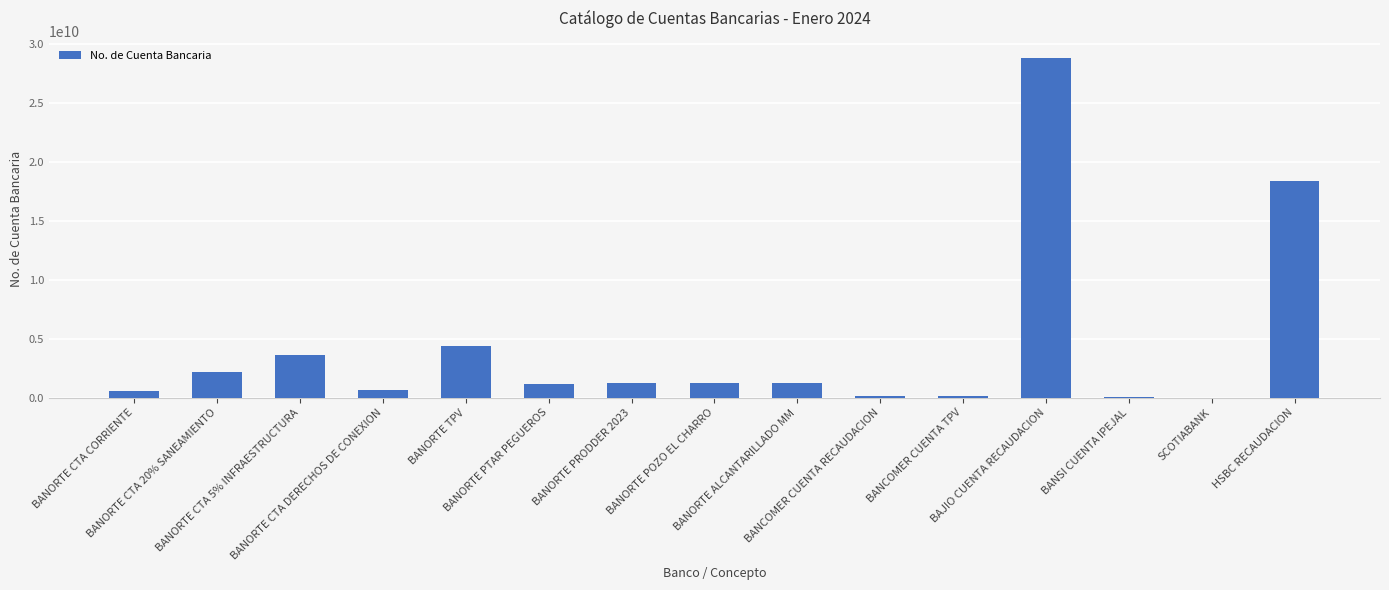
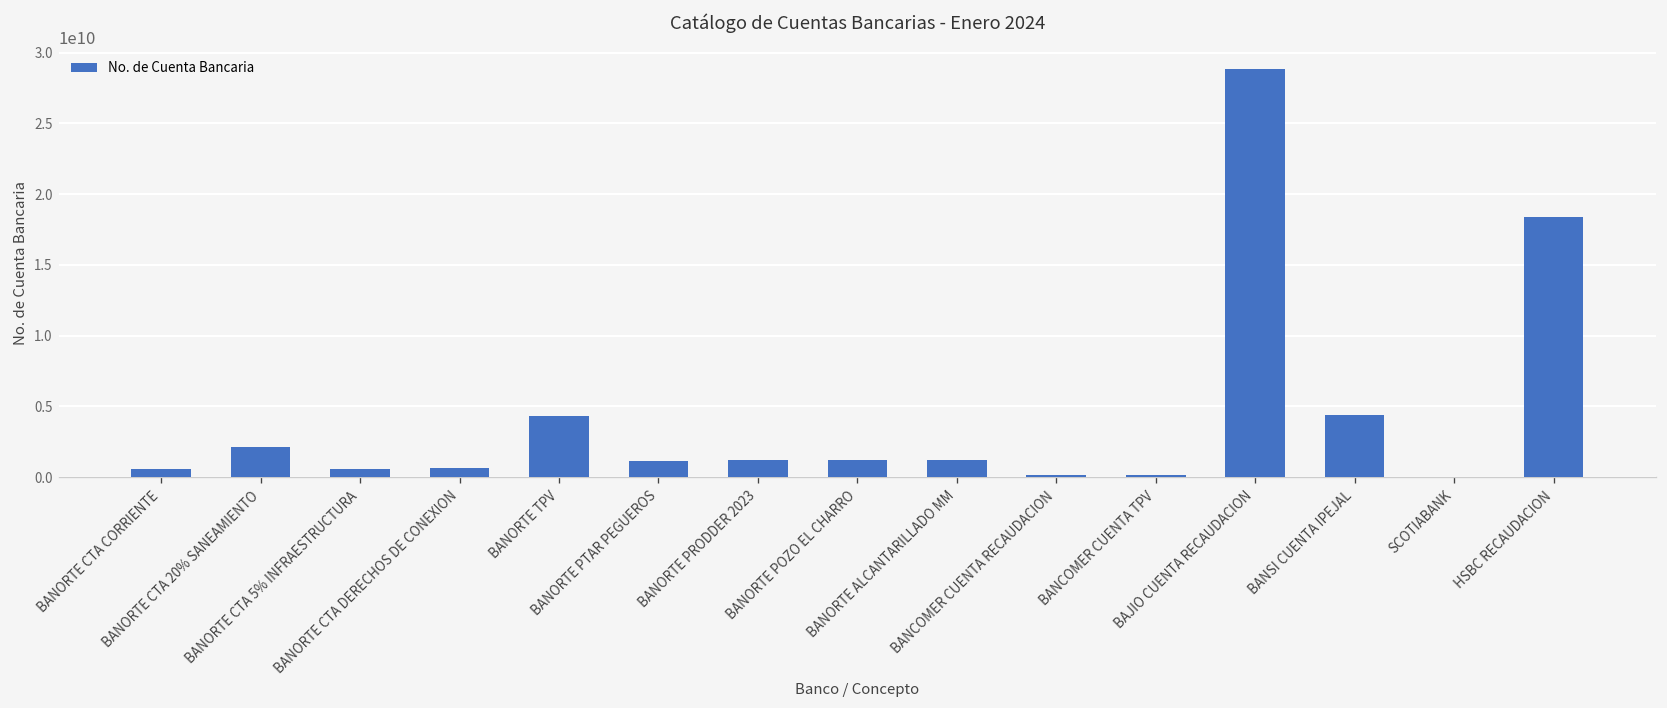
  {
    "BANORTE CTA CORRIENTE": 600000000,
    "BANORTE CTA 20% SANEAMIENTO": 2100000000,
-   "BANORTE CTA 5% INFRAESTRUCTURA": 3600000000,
+   "BANORTE CTA 5% INFRAESTRUCTURA": 600000000,
    "BANORTE CTA DERECHOS DE CONEXION": 600000000,
    "BANORTE TPV": 4300000000,
    "BANORTE PTAR PEGUEROS": 1100000000,
    "BANORTE PRODDER 2023": 1200000000,
    "BANORTE POZO EL CHARRO": 1200000000,
    "BANORTE ALCANTARILLADO MM": 1200000000,
    "BAJIO CUENTA RECAUDACION": 28800000000,
-   "BANSI CUENTA IPEJAL": 100000000,
+   "BANSI CUENTA IPEJAL": 4400000000,
    "HSBC RECAUDACION": 18400000000
  }
